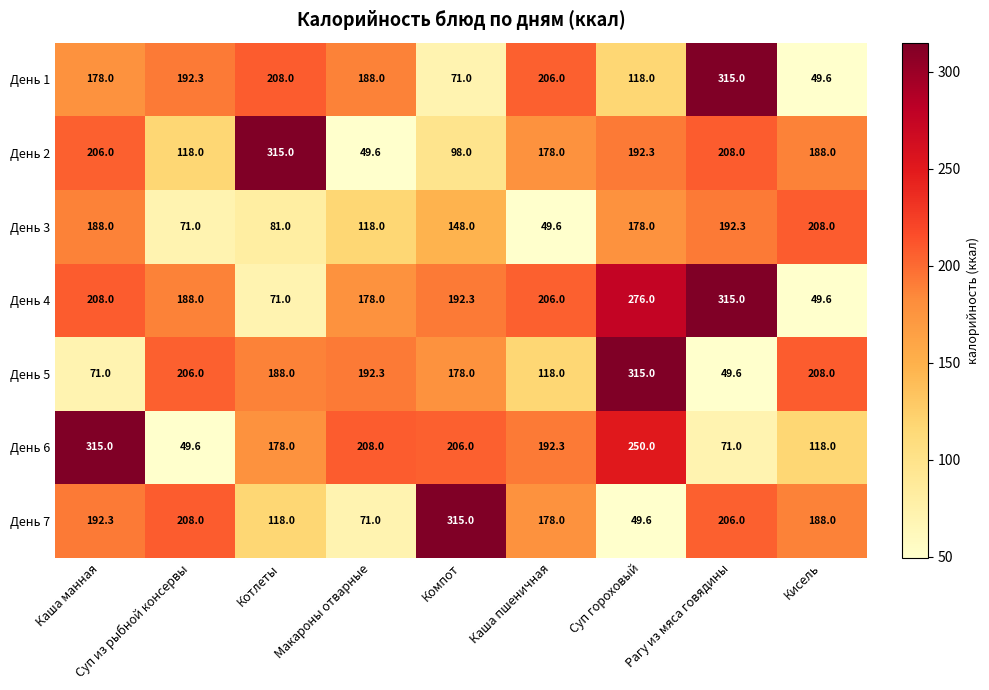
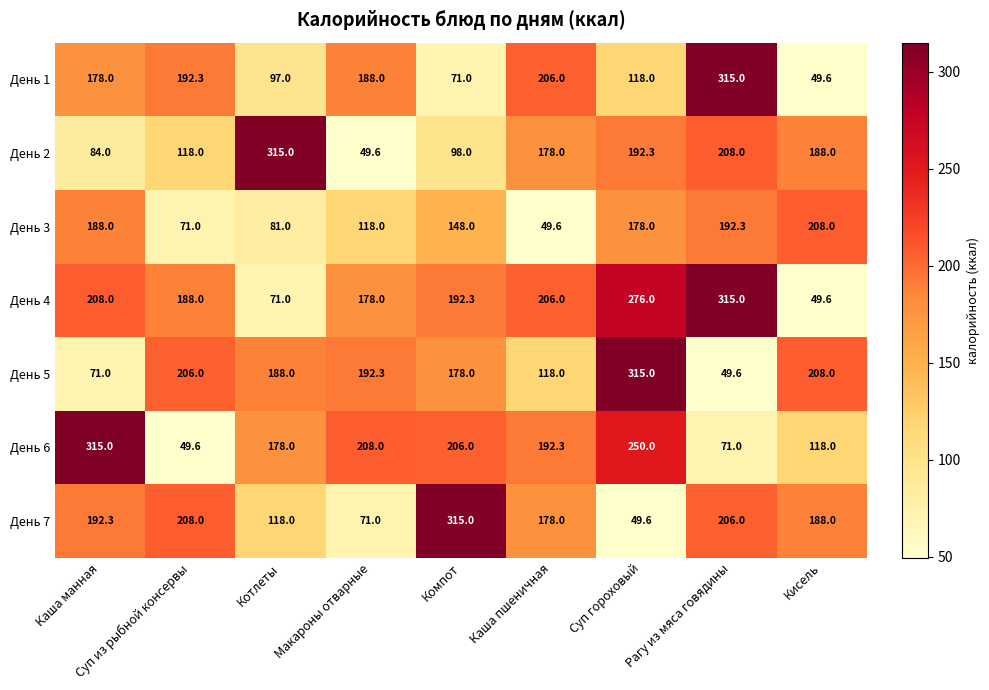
  {
    "День 1": {
      "Каша манная": 178.0,
      "Суп из рыбной консервы": 192.3,
-     "Котлеты": 208.0,
+     "Котлеты": 97.0,
      "Макароны отварные": 188.0,
      "Компот": 71.0,
      "Каша пшеничная": 206.0,
      "Суп гороховый": 118.0,
      "Рагу из мяса говядины": 315.0,
      "Кисель": 49.6
    },
    "День 2": {
-     "Каша манная": 206.0,
+     "Каша манная": 84.0,
      "Суп из рыбной консервы": 118.0,
      "Котлеты": 315.0,
      "Макароны отварные": 49.6,
      "Компот": 98.0,
      "Каша пшеничная": 178.0,
      "Суп гороховый": 192.3,
      "Рагу из мяса говядины": 208.0,
      "Кисель": 188.0
    },
    "День 3": {
      "Каша манная": 188.0,
      "Суп из рыбной консервы": 71.0,
      "Котлеты": 81.0,
      "Макароны отварные": 118.0,
      "Компот": 148.0,
      "Каша пшеничная": 49.6,
      "Суп гороховый": 178.0,
      "Рагу из мяса говядины": 192.3,
      "Кисель": 208.0
    },
    "День 4": {
      "Каша манная": 208.0,
      "Суп из рыбной консервы": 188.0,
      "Котлеты": 71.0,
      "Макароны отварные": 178.0,
      "Компот": 192.3,
      "Каша пшеничная": 206.0,
      "Суп гороховый": 276.0,
      "Рагу из мяса говядины": 315.0,
      "Кисель": 49.6
    },
    "День 5": {
      "Каша манная": 71.0,
      "Суп из рыбной консервы": 206.0,
      "Котлеты": 188.0,
      "Макароны отварные": 192.3,
      "Компот": 178.0,
      "Каша пшеничная": 118.0,
      "Суп гороховый": 315.0,
      "Рагу из мяса говядины": 49.6,
      "Кисель": 208.0
    },
    "День 6": {
      "Каша манная": 315.0,
      "Суп из рыбной консервы": 49.6,
      "Котлеты": 178.0,
      "Макароны отварные": 208.0,
      "Компот": 206.0,
      "Каша пшеничная": 192.3,
      "Суп гороховый": 250.0,
      "Рагу из мяса говядины": 71.0,
      "Кисель": 118.0
    },
    "День 7": {
      "Каша манная": 192.3,
      "Суп из рыбной консервы": 208.0,
      "Котлеты": 118.0,
      "Макароны отварные": 71.0,
      "Компот": 315.0,
      "Каша пшеничная": 178.0,
      "Суп гороховый": 49.6,
      "Рагу из мяса говядины": 206.0,
      "Кисель": 188.0
    }
  }
